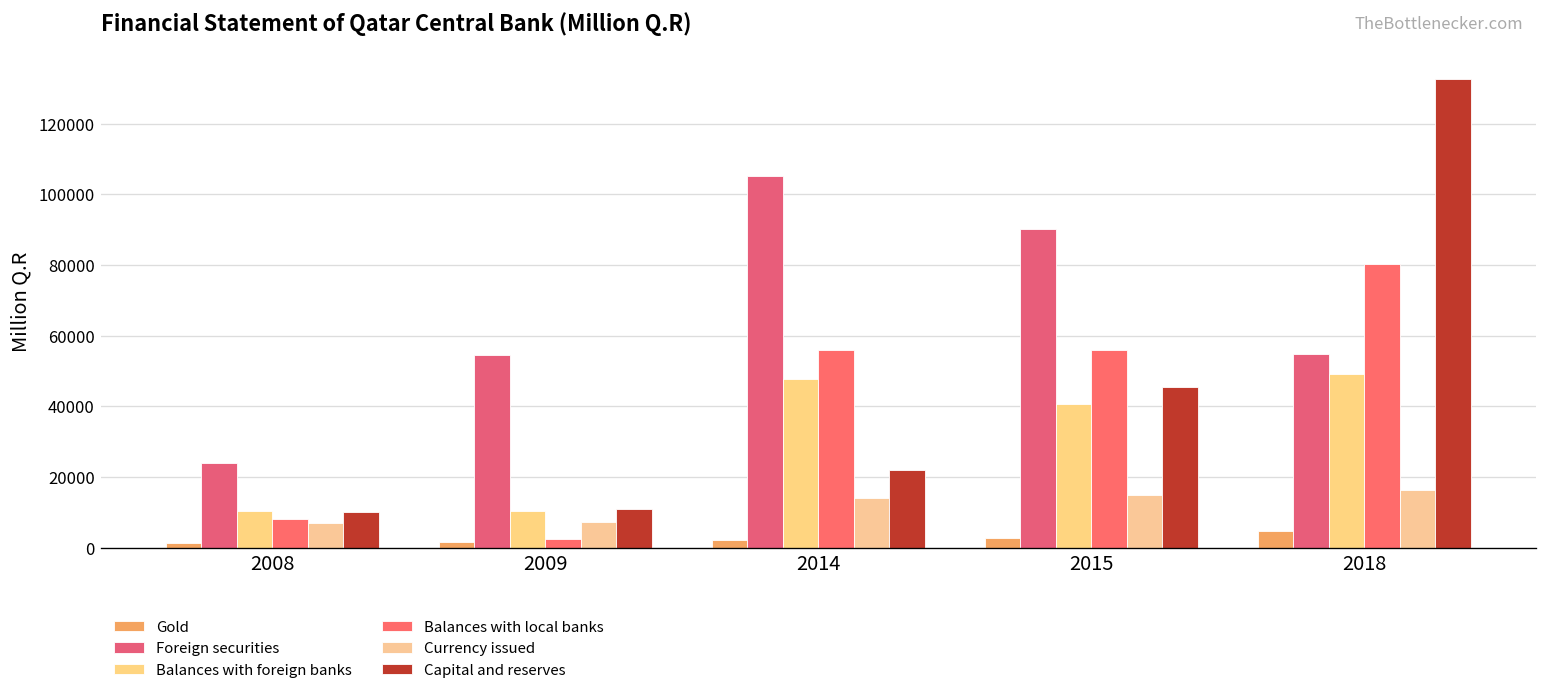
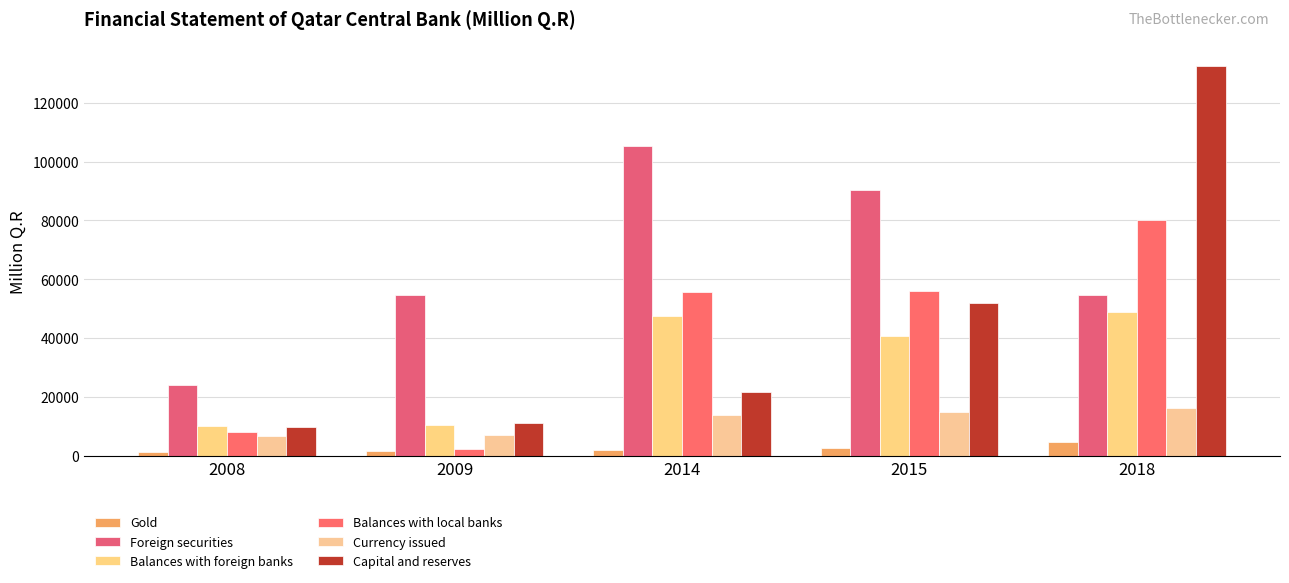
  {
    "Capital and reserves": {
      "2008": 10000,
      "2009": 11000,
      "2014": 22000,
-     "2015": 46000,
+     "2015": 52000,
      "2018": 133000
    }
  }
